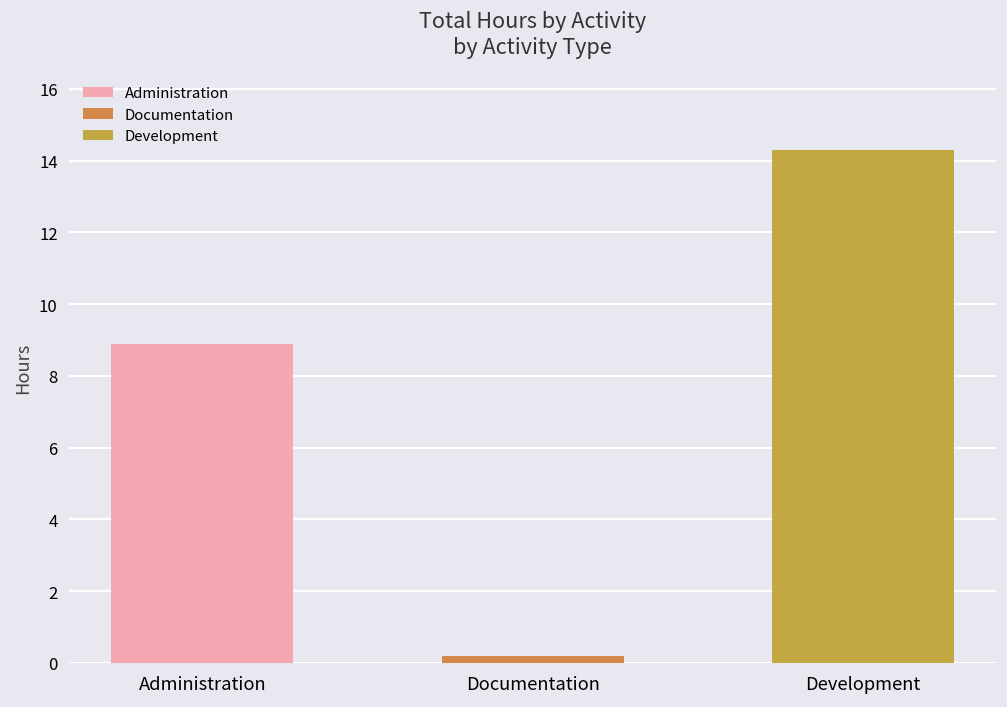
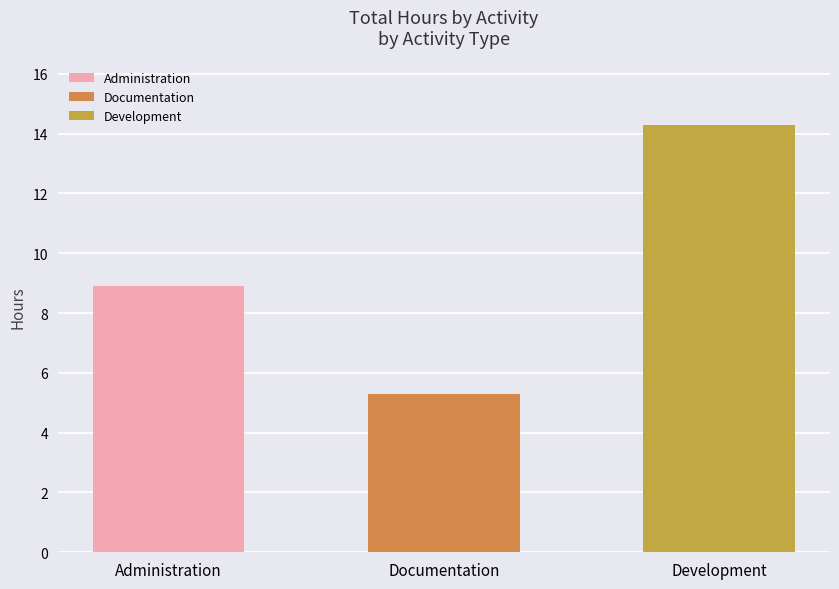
  {
    "Administration": 8.9,
-   "Documentation": 0.2,
+   "Documentation": 5.3,
    "Development": 14.3
  }
